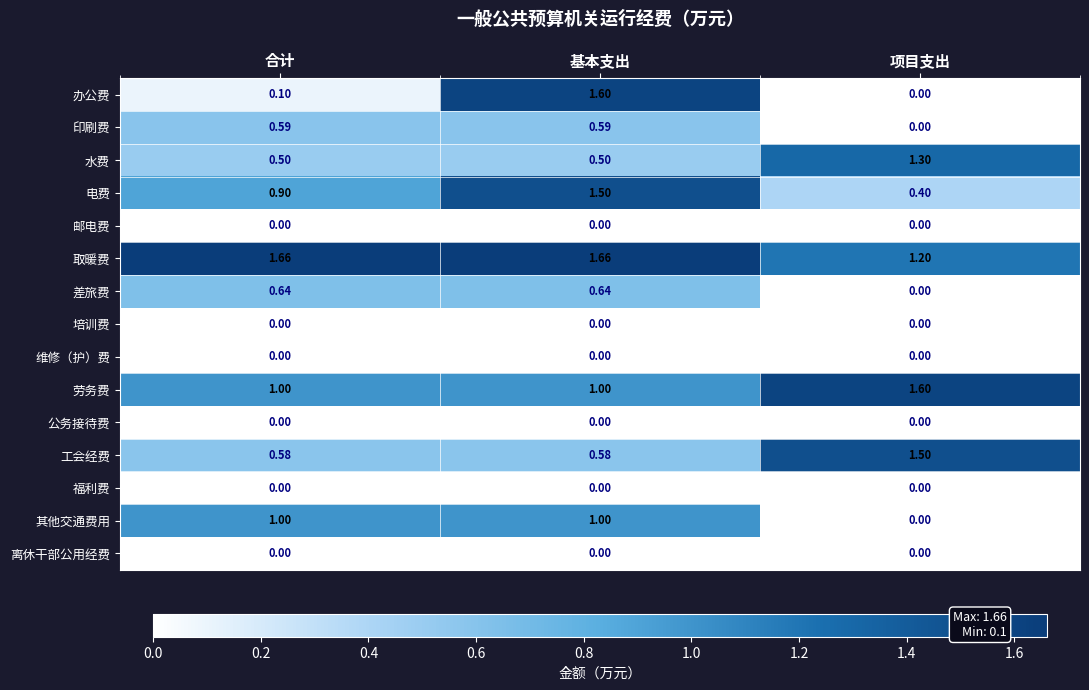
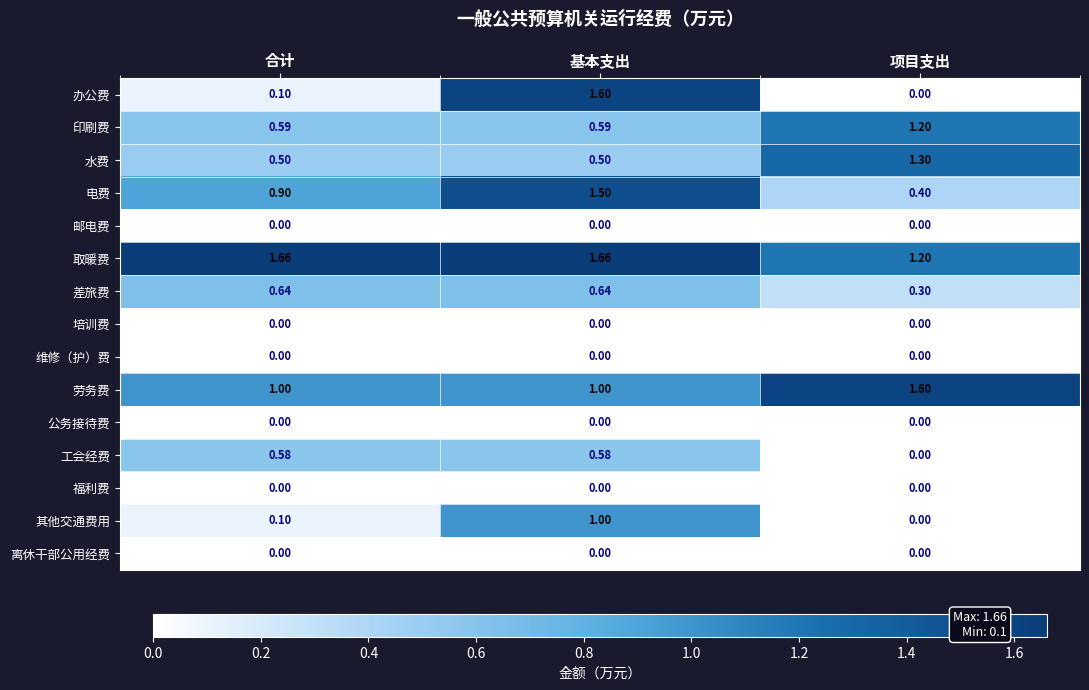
  {
    "办公费": {
      "合计": 0.10,
      "基本支出": 1.60,
      "项目支出": 0.00
    },
    "印刷费": {
      "合计": 0.59,
      "基本支出": 0.59,
-     "项目支出": 0.00
+     "项目支出": 1.20
    },
    "水费": {
      "合计": 0.50,
      "基本支出": 0.50,
      "项目支出": 1.30
    },
    "电费": {
      "合计": 0.90,
      "基本支出": 1.50,
      "项目支出": 0.40
    },
    "邮电费": {
      "合计": 0.00,
      "基本支出": 0.00,
      "项目支出": 0.00
    },
    "取暖费": {
      "合计": 1.66,
      "基本支出": 1.66,
      "项目支出": 1.20
    },
    "差旅费": {
      "合计": 0.64,
      "基本支出": 0.64,
-     "项目支出": 0.00
+     "项目支出": 0.30
    },
    "培训费": {
      "合计": 0.00,
      "基本支出": 0.00,
      "项目支出": 0.00
    },
    "维修（护）费": {
      "合计": 0.00,
      "基本支出": 0.00,
      "项目支出": 0.00
    },
    "劳务费": {
      "合计": 1.00,
      "基本支出": 1.00,
      "项目支出": 1.60
    },
    "公务接待费": {
      "合计": 0.00,
      "基本支出": 0.00,
      "项目支出": 0.00
    },
    "工会经费": {
      "合计": 0.58,
      "基本支出": 0.58,
-     "项目支出": 1.50
+     "项目支出": 0.00
    },
    "福利费": {
      "合计": 0.00,
      "基本支出": 0.00,
      "项目支出": 0.00
    },
    "其他交通费用": {
-     "合计": 1.00,
+     "合计": 0.10,
      "基本支出": 1.00,
      "项目支出": 0.00
    },
    "离休干部公用经费": {
      "合计": 0.00,
      "基本支出": 0.00,
      "项目支出": 0.00
    }
  }
